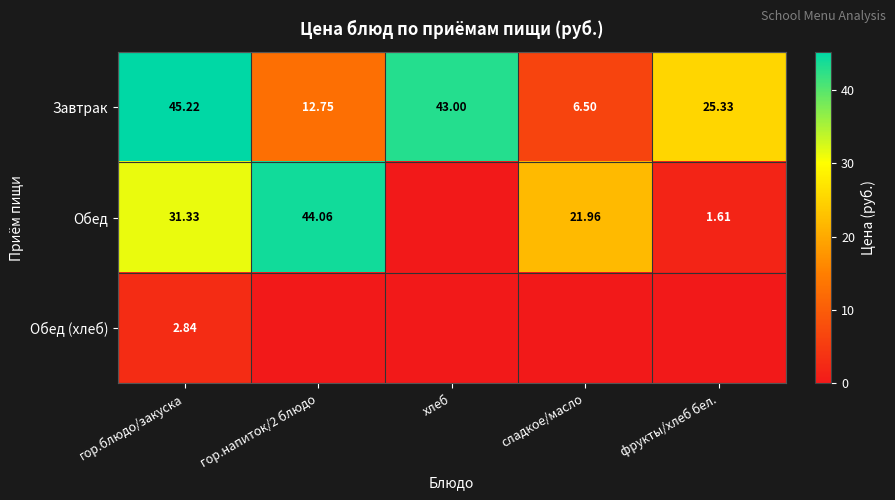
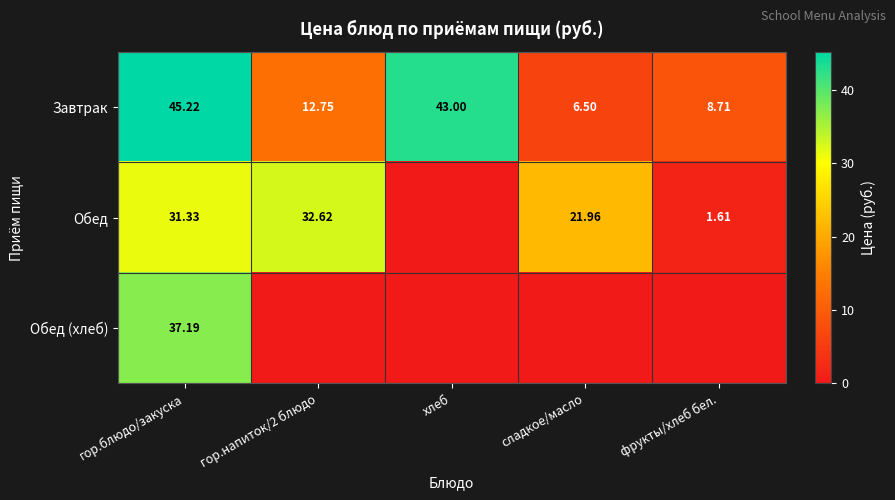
  {
    "Завтрак": {
      "гор.блюдо/закуска": 45.22,
      "гор.напиток/2 блюдо": 12.75,
      "хлеб": 43.00,
      "сладкое/масло": 6.50,
-     "фрукты/хлеб бел.": 25.33
+     "фрукты/хлеб бел.": 8.71
    },
    "Обед": {
      "гор.блюдо/закуска": 31.33,
-     "гор.напиток/2 блюдо": 44.06,
+     "гор.напиток/2 блюдо": 32.62,
      "сладкое/масло": 21.96,
      "фрукты/хлеб бел.": 1.61
    },
    "Обед (хлеб)": {
-     "гор.блюдо/закуска": 2.84
+     "гор.блюдо/закуска": 37.19
    }
  }
